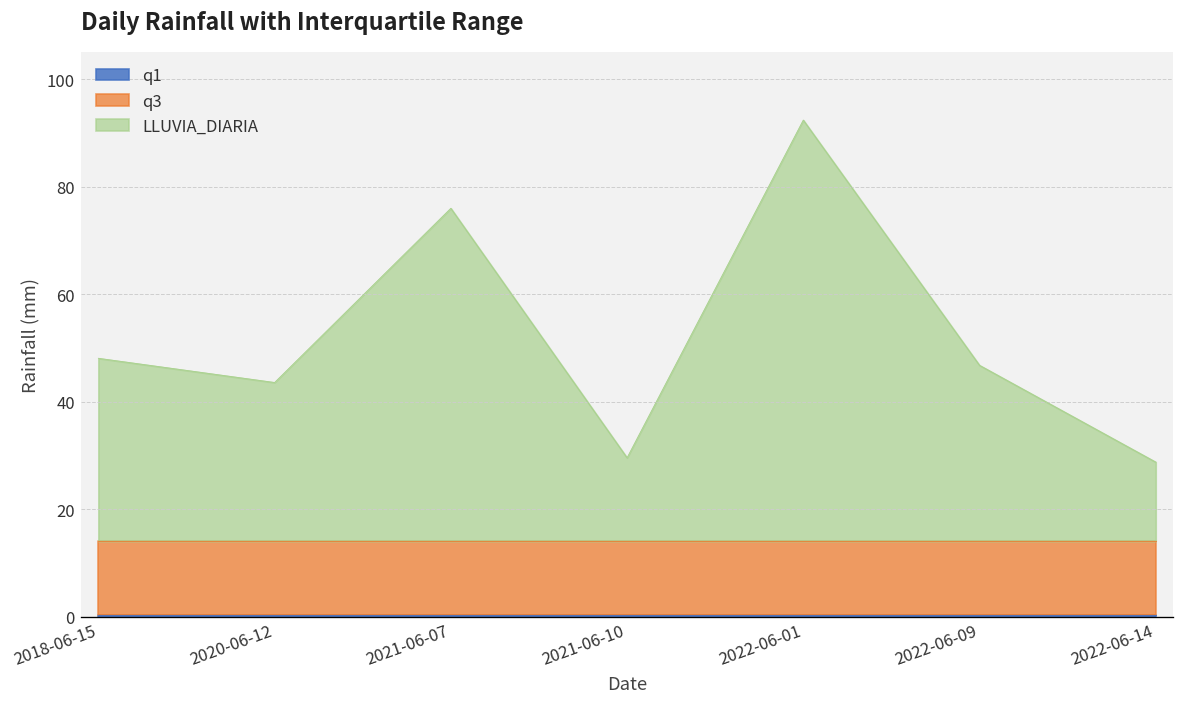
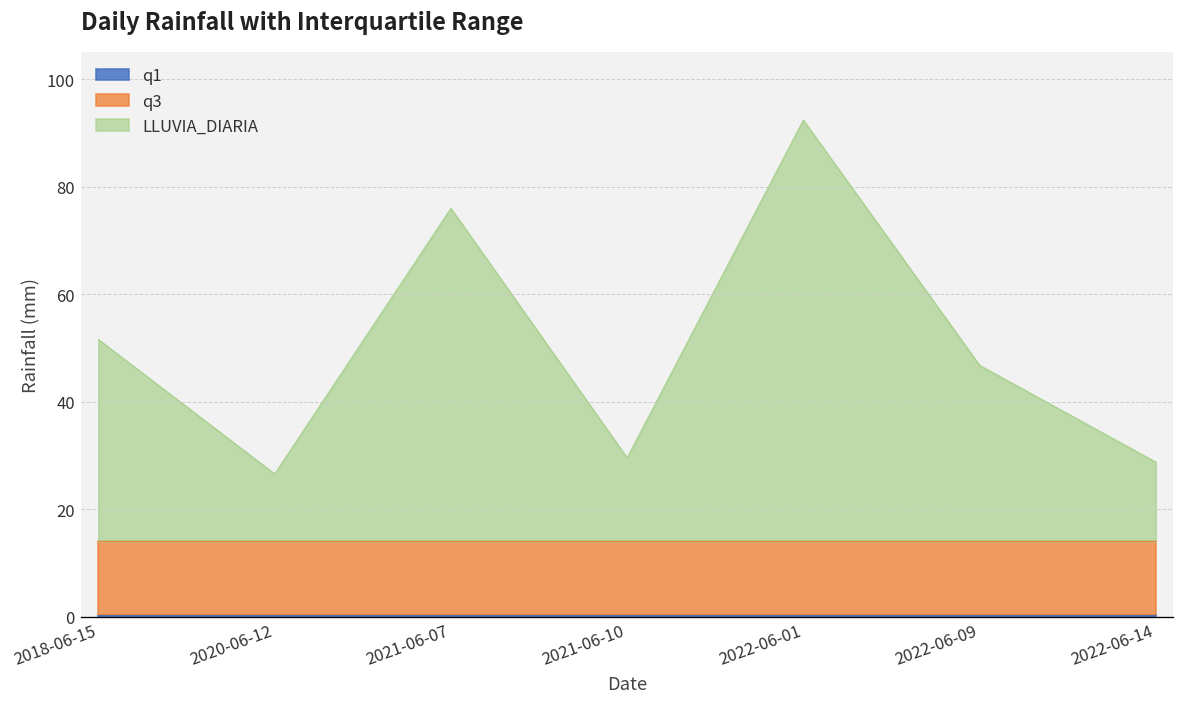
  {
    "q1": {
      "2018-06-15": 0,
      "2020-06-12": 0,
      "2021-06-07": 0,
      "2021-06-10": 0,
      "2022-06-01": 0,
      "2022-06-09": 0,
      "2022-06-14": 0
    },
    "q3": {
      "2018-06-15": 14,
      "2020-06-12": 14,
      "2021-06-07": 14,
      "2021-06-10": 14,
      "2022-06-01": 14,
      "2022-06-09": 14,
      "2022-06-14": 14
    },
    "LLUVIA_DIARIA": {
-     "2018-06-15": 48,
-     "2020-06-12": 44,
+     "2018-06-15": 52,
+     "2020-06-12": 27,
      "2021-06-07": 76,
      "2021-06-10": 30,
      "2022-06-01": 92,
      "2022-06-09": 47,
      "2022-06-14": 29
    }
  }
